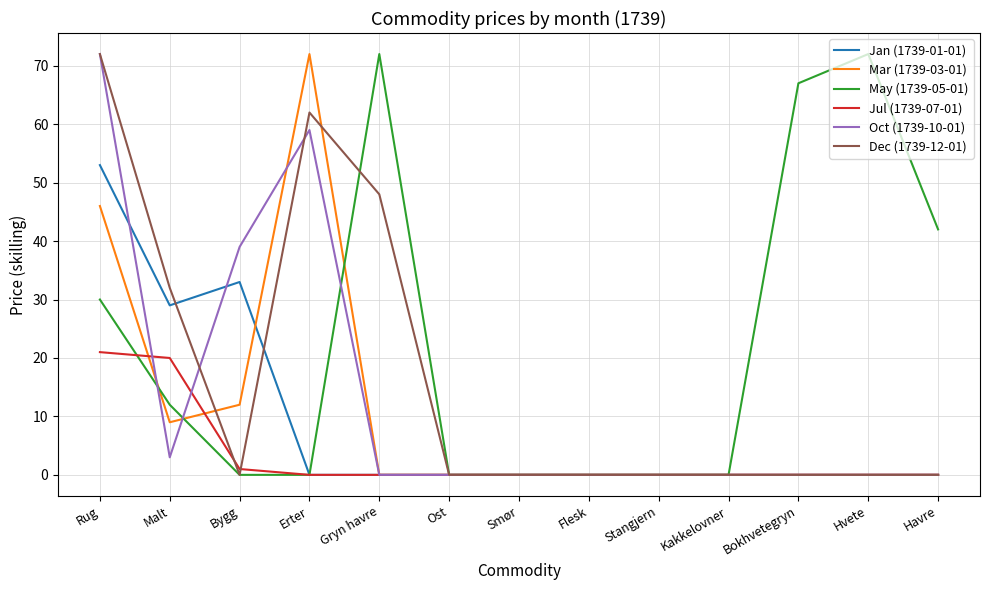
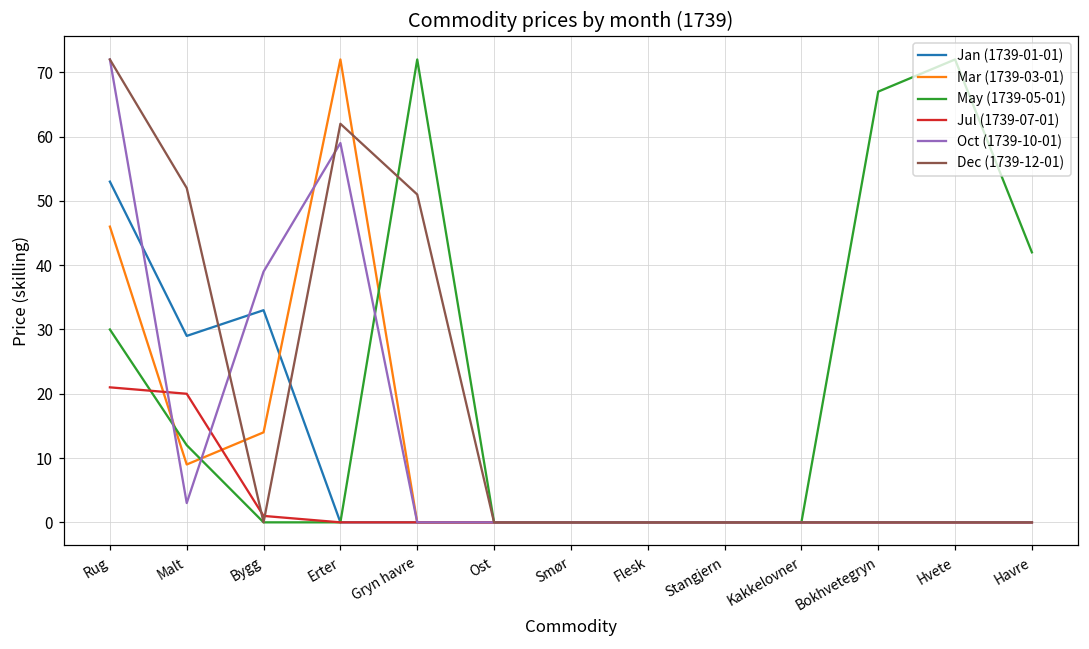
  {
    "Jan (1739-01-01)": {
      "Rug": 53,
      "Malt": 29,
      "Bygg": 33
    },
    "Mar (1739-03-01)": {
      "Rug": 46,
      "Malt": 9,
-     "Bygg": 12,
+     "Bygg": 14,
      "Erter": 72
    },
    "May (1739-05-01)": {
      "Rug": 30,
      "Malt": 12,
      "Gryn havre": 72,
      "Bokhvetegryn": 67,
      "Havre": 42
    },
    "Jul (1739-07-01)": {
      "Rug": 21,
      "Malt": 20,
      "Bygg": 1
    },
    "Oct (1739-10-01)": {
      "Malt": 3,
      "Bygg": 39,
      "Erter": 59
    },
    "Dec (1739-12-01)": {
-     "Malt": 32,
+     "Malt": 52,
      "Erter": 62,
-     "Gryn havre": 48
+     "Gryn havre": 51
    }
  }
